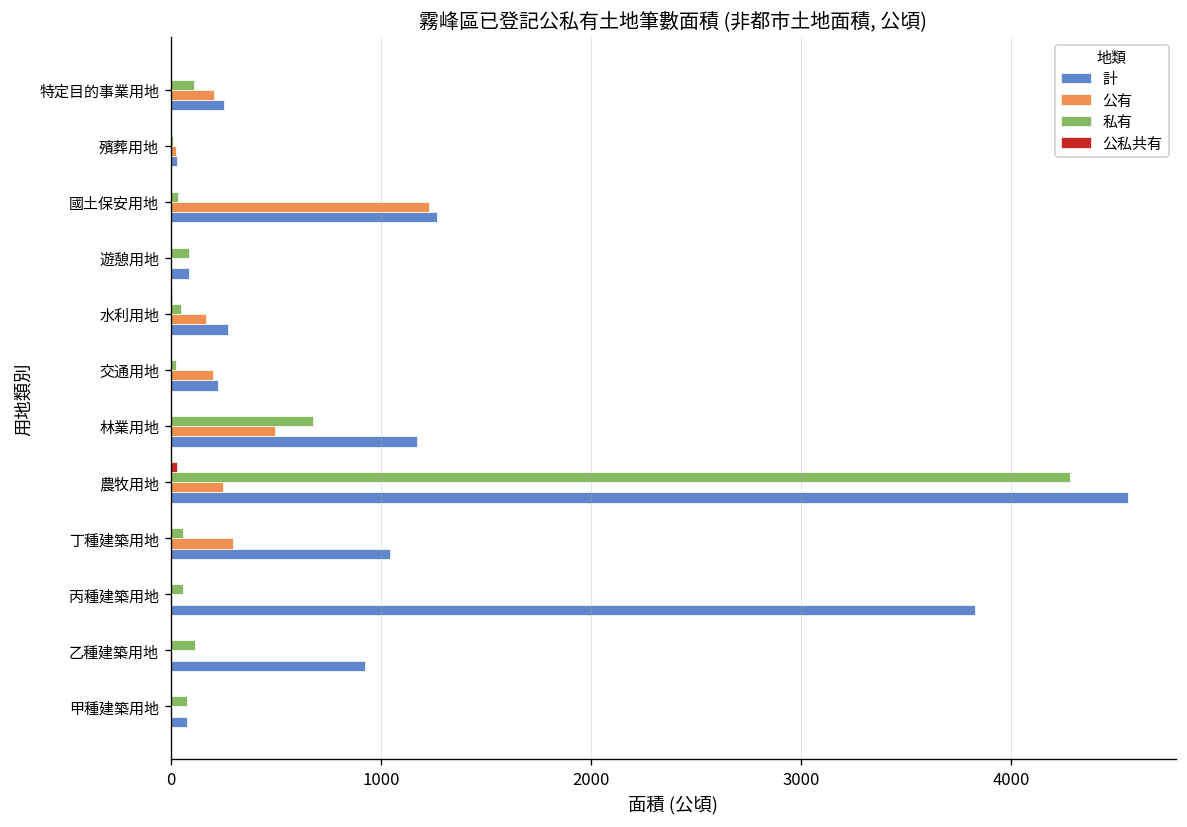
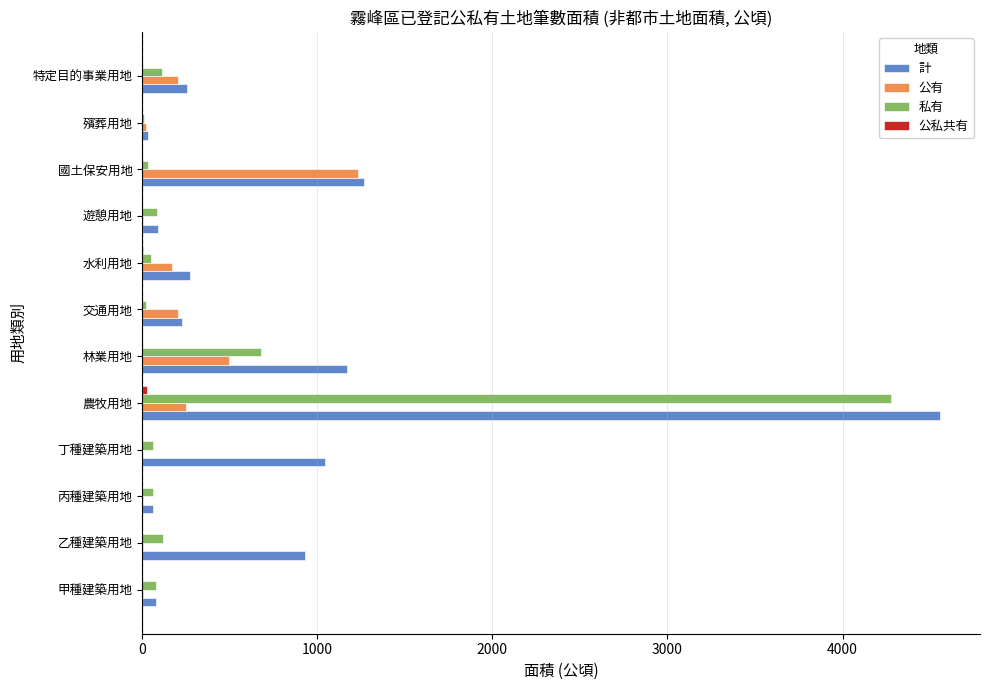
  {
    "計": {
      "特定目的事業用地": 250,
      "殯葬用地": 30,
      "國土保安用地": 1270,
      "遊憩用地": 90,
      "水利用地": 270,
      "交通用地": 230,
      "林業用地": 1170,
      "農牧用地": 4560,
      "丁種建築用地": 1050,
-     "丙種建築用地": 3830,
+     "丙種建築用地": 60,
      "乙種建築用地": 930,
      "甲種建築用地": 80
    },
    "公有": {
      "特定目的事業用地": 200,
      "殯葬用地": 20,
      "國土保安用地": 1230,
      "水利用地": 170,
      "交通用地": 200,
      "林業用地": 490,
      "農牧用地": 250,
-     "丁種建築用地": 300
+     "丁種建築用地": 0
    },
    "私有": {
      "特定目的事業用地": 110,
      "國土保安用地": 30,
      "遊憩用地": 90,
      "水利用地": 50,
      "交通用地": 20,
      "林業用地": 680,
      "農牧用地": 4280,
      "丁種建築用地": 60,
      "丙種建築用地": 60,
      "乙種建築用地": 120,
      "甲種建築用地": 80
    },
    "公私共有": {
      "特定目的事業用地": 0,
      "殯葬用地": 0,
      "國土保安用地": 0,
      "遊憩用地": 0,
      "林業用地": 0,
      "農牧用地": 30,
      "丁種建築用地": 0
    }
  }
